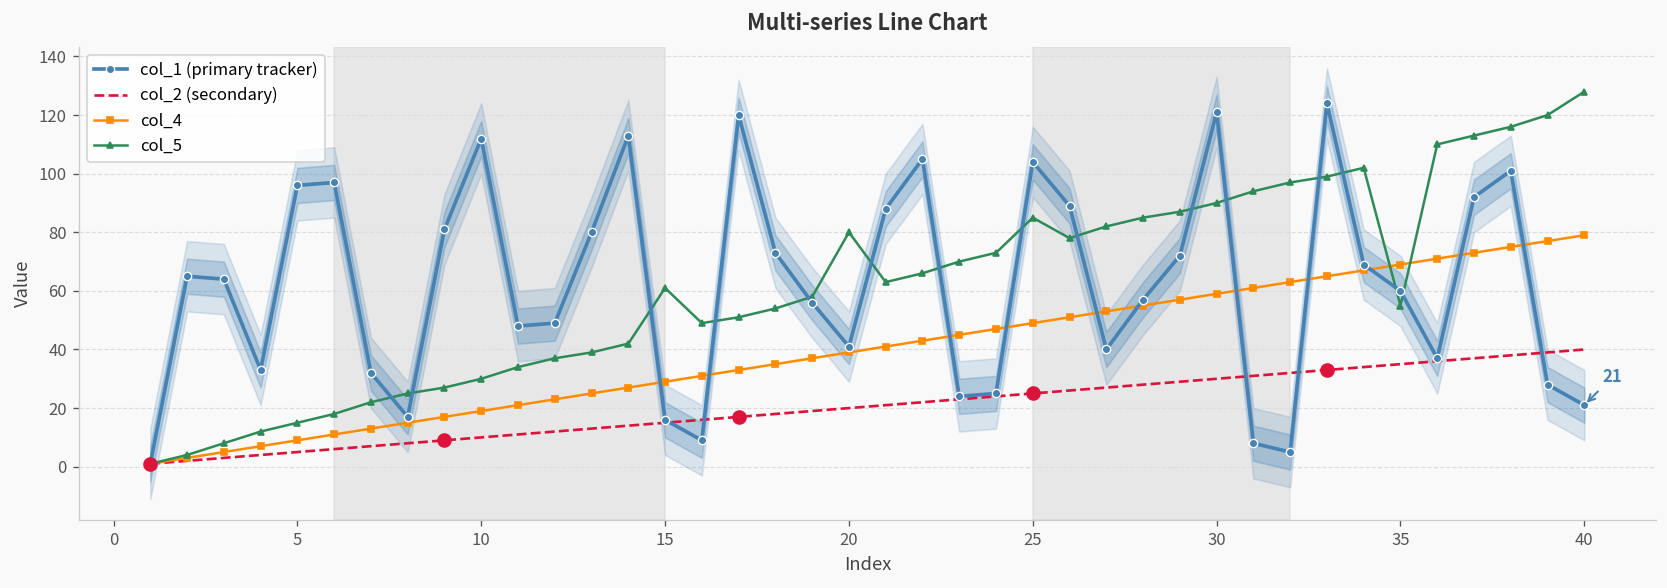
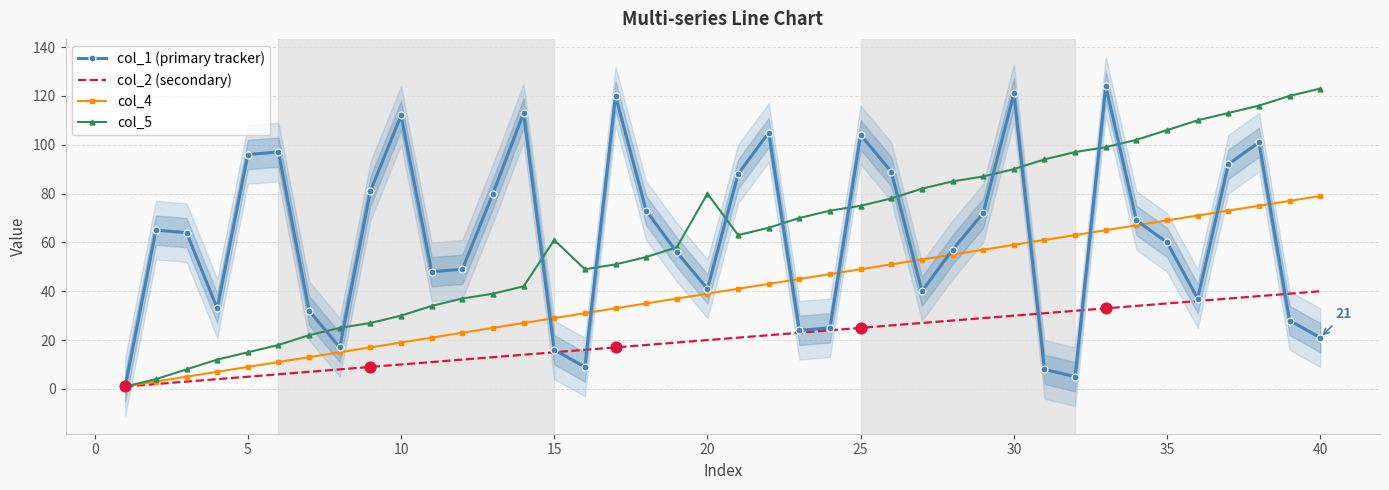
  {
    "col_4": {
      "5": 9,
      "10": 19,
      "20": 39,
      "25": 49,
      "30": 59,
      "35": 69,
      "40": 79
    },
    "col_5": {
      "5": 15,
      "10": 30,
      "15": 61,
      "20": 80,
-     "25": 85,
+     "25": 75,
      "30": 90,
-     "35": 55,
-     "40": 128
+     "35": 106,
+     "40": 123
    }
  }
